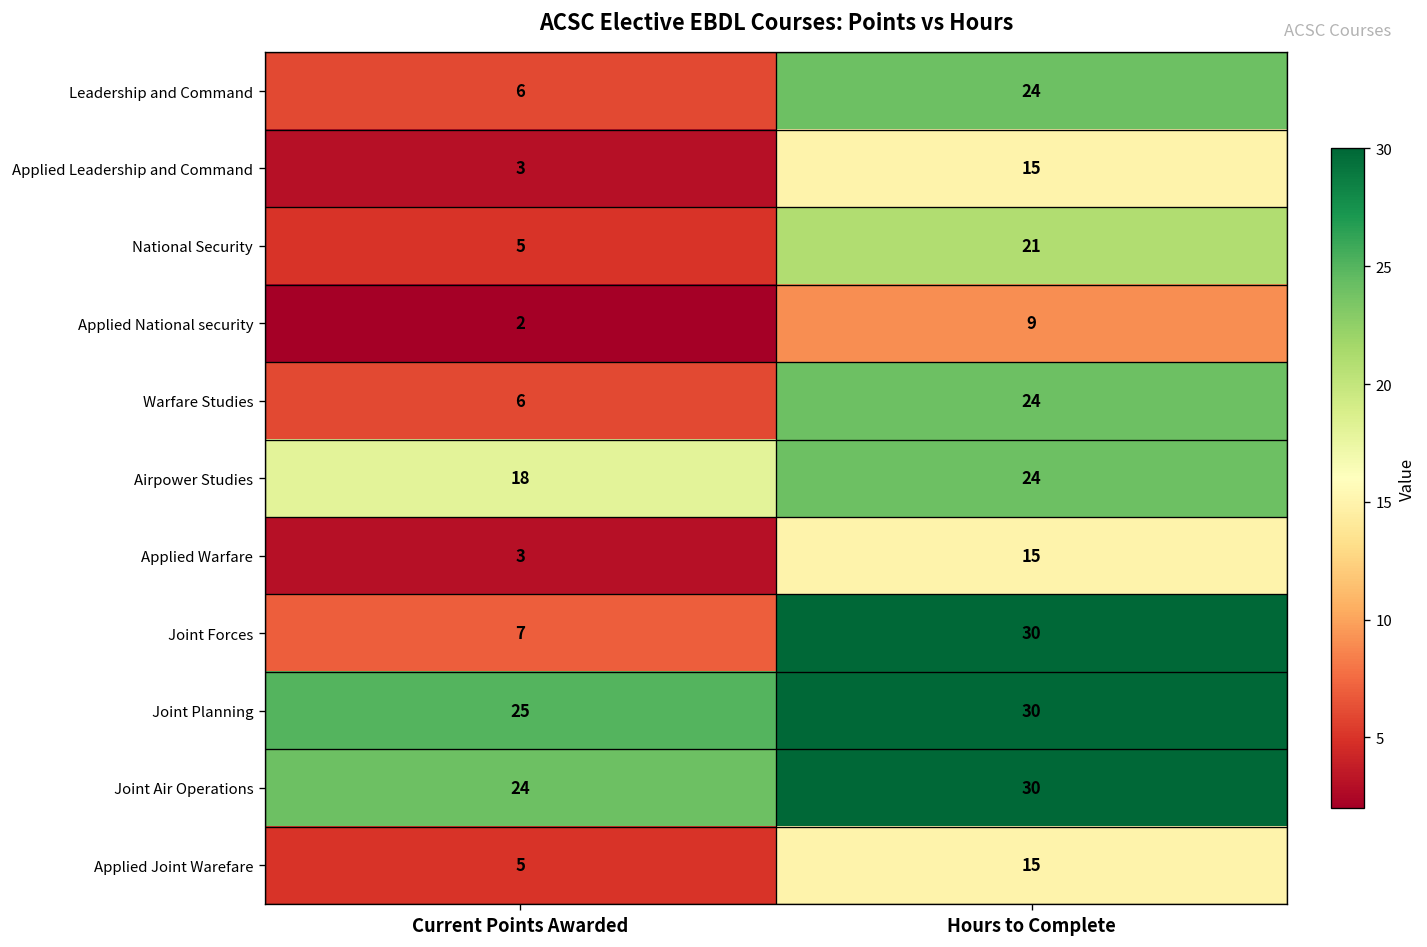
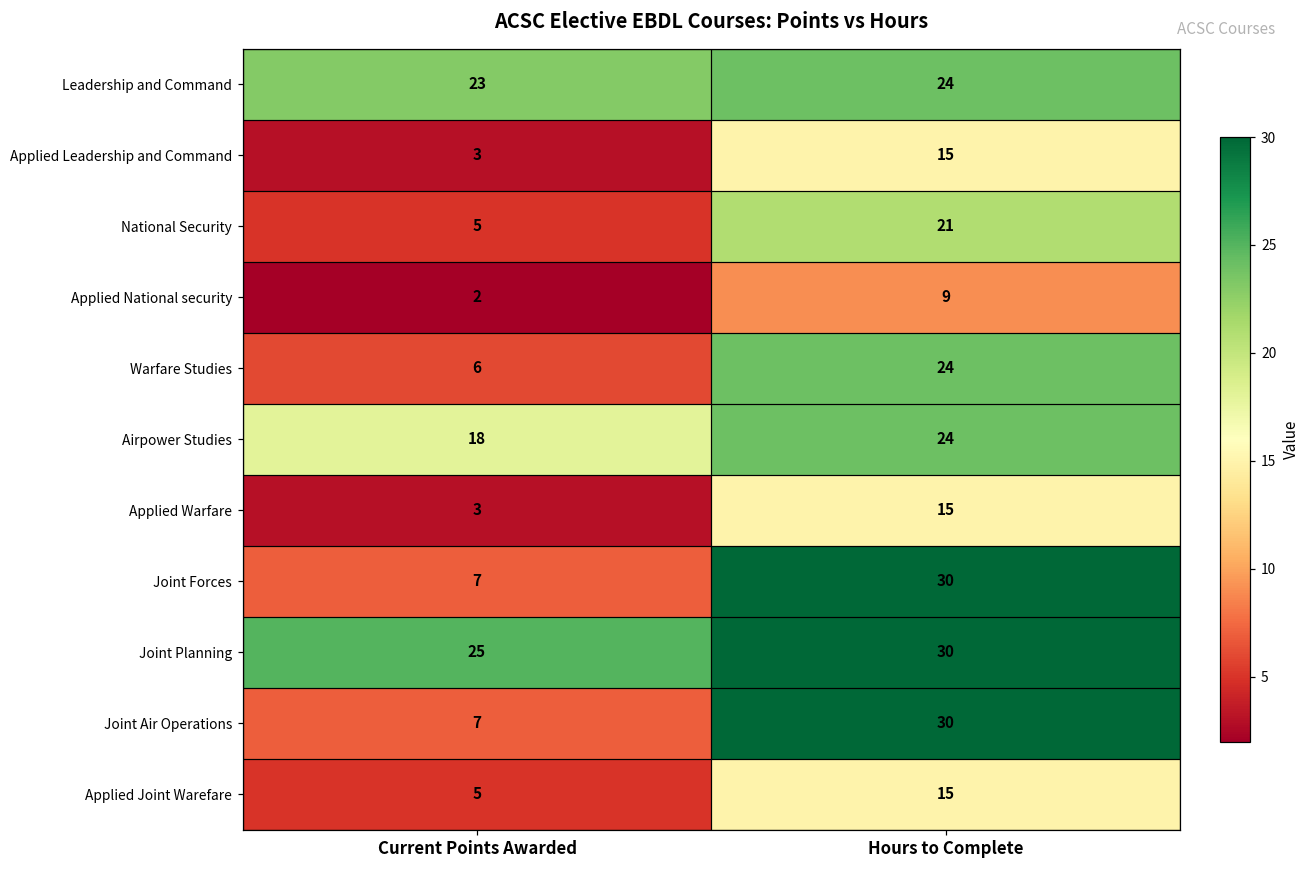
  {
    "Leadership and Command": {
-     "Current Points Awarded": 6,
+     "Current Points Awarded": 23,
      "Hours to Complete": 24
    },
    "Applied Leadership and Command": {
      "Current Points Awarded": 3,
      "Hours to Complete": 15
    },
    "National Security": {
      "Current Points Awarded": 5,
      "Hours to Complete": 21
    },
    "Applied National security": {
      "Current Points Awarded": 2,
      "Hours to Complete": 9
    },
    "Warfare Studies": {
      "Current Points Awarded": 6,
      "Hours to Complete": 24
    },
    "Airpower Studies": {
      "Current Points Awarded": 18,
      "Hours to Complete": 24
    },
    "Applied Warfare": {
      "Current Points Awarded": 3,
      "Hours to Complete": 15
    },
    "Joint Forces": {
      "Current Points Awarded": 7,
      "Hours to Complete": 30
    },
    "Joint Planning": {
      "Current Points Awarded": 25,
      "Hours to Complete": 30
    },
    "Joint Air Operations": {
-     "Current Points Awarded": 24,
+     "Current Points Awarded": 7,
      "Hours to Complete": 30
    },
    "Applied Joint Warefare": {
      "Current Points Awarded": 5,
      "Hours to Complete": 15
    }
  }
